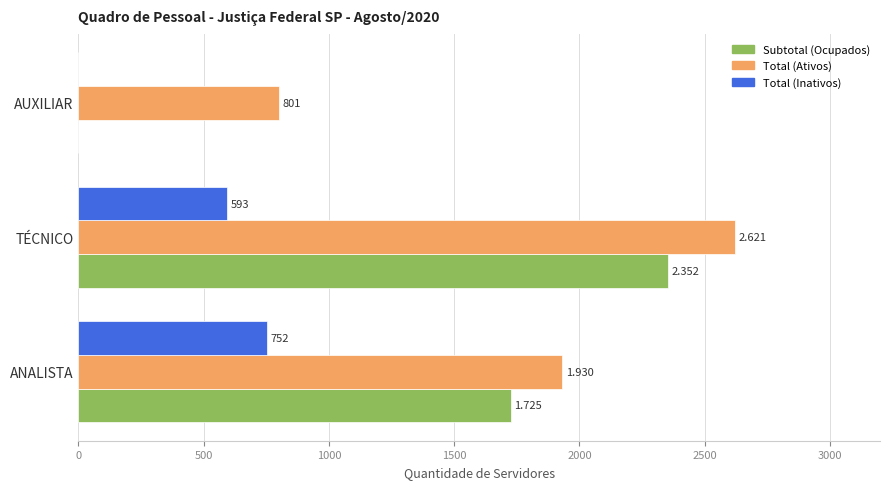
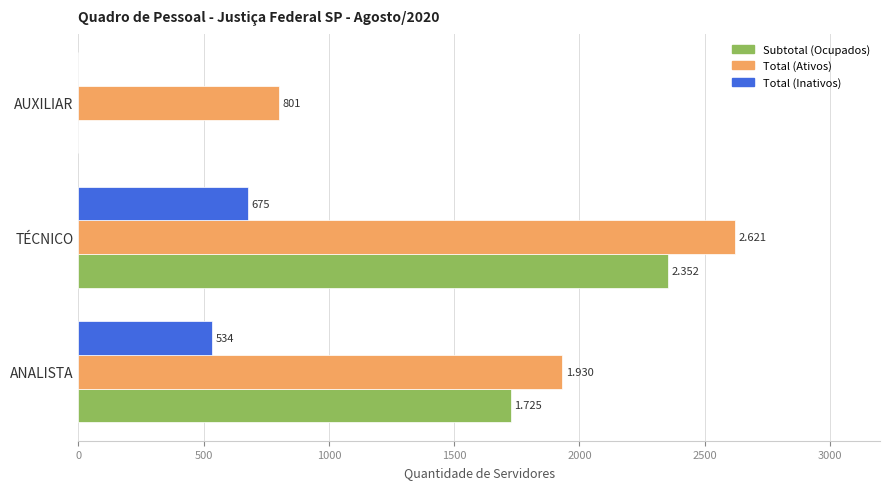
  {
    "Subtotal (Ocupados)": {
      "AUXILIAR": 0
    },
    "Total (Ativos)": {
      "AUXILIAR": 801
    },
    "Total (Inativos)": {
-     "TÉCNICO": 593,
-     "ANALISTA": 752
+     "TÉCNICO": 675,
+     "ANALISTA": 534
    }
  }
